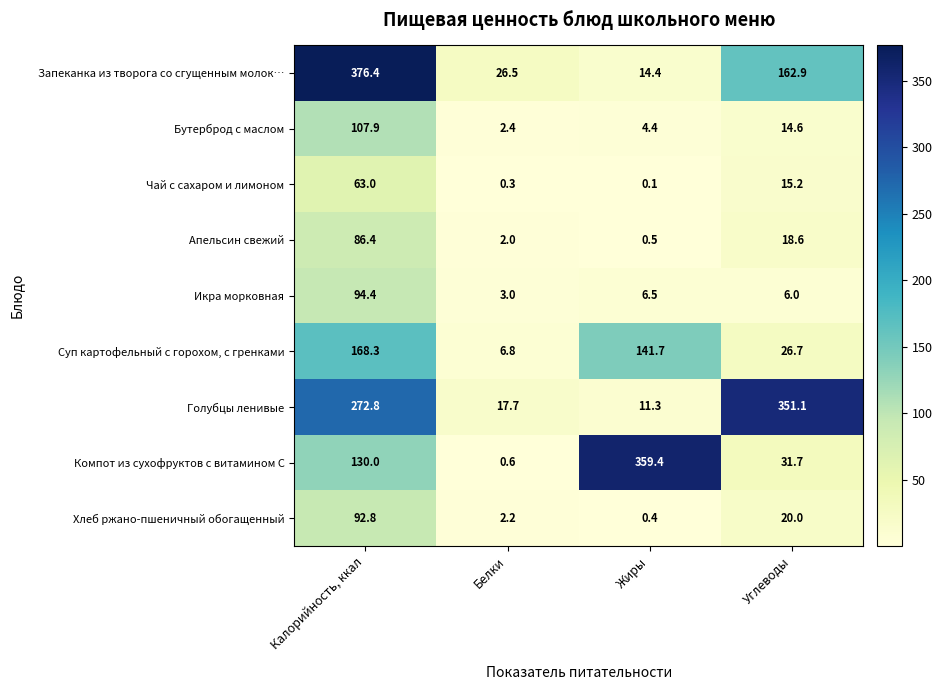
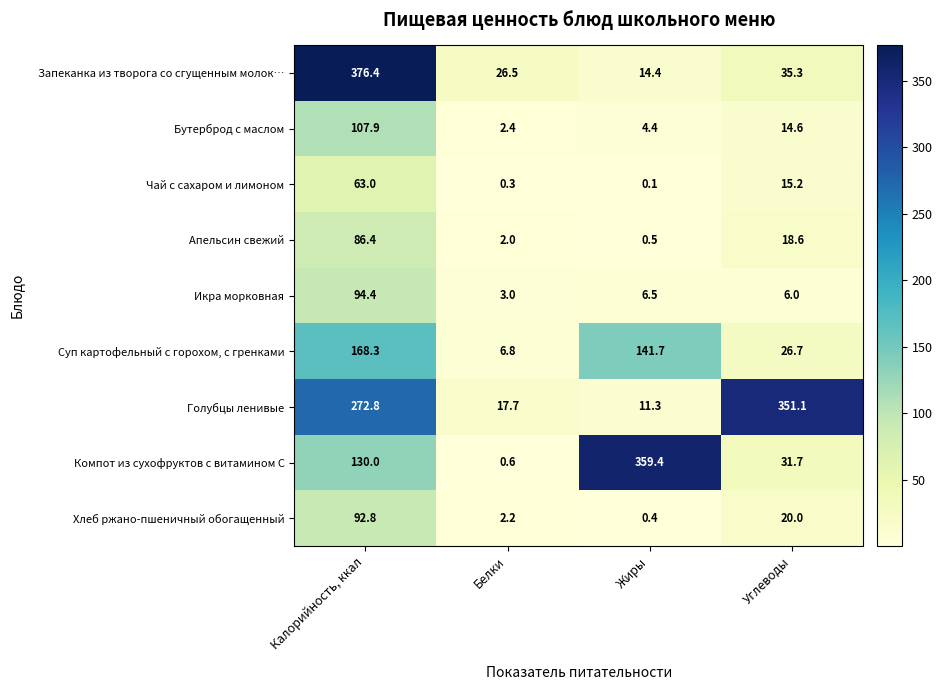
  {
    "Запеканка из творога со сгущенным молок…": {
      "Калорийность, ккал": 376.4,
      "Белки": 26.5,
      "Жиры": 14.4,
-     "Углеводы": 162.9
+     "Углеводы": 35.3
    },
    "Бутерброд с маслом": {
      "Калорийность, ккал": 107.9,
      "Белки": 2.4,
      "Жиры": 4.4,
      "Углеводы": 14.6
    },
    "Чай с сахаром и лимоном": {
      "Калорийность, ккал": 63.0,
      "Белки": 0.3,
      "Жиры": 0.1,
      "Углеводы": 15.2
    },
    "Апельсин свежий": {
      "Калорийность, ккал": 86.4,
      "Белки": 2.0,
      "Жиры": 0.5,
      "Углеводы": 18.6
    },
    "Икра морковная": {
      "Калорийность, ккал": 94.4,
      "Белки": 3.0,
      "Жиры": 6.5,
      "Углеводы": 6.0
    },
    "Суп картофельный с горохом, с гренками": {
      "Калорийность, ккал": 168.3,
      "Белки": 6.8,
      "Жиры": 141.7,
      "Углеводы": 26.7
    },
    "Голубцы ленивые": {
      "Калорийность, ккал": 272.8,
      "Белки": 17.7,
      "Жиры": 11.3,
      "Углеводы": 351.1
    },
    "Компот из сухофруктов с витамином С": {
      "Калорийность, ккал": 130.0,
      "Белки": 0.6,
      "Жиры": 359.4,
      "Углеводы": 31.7
    },
    "Хлеб ржано-пшеничный обогащенный": {
      "Калорийность, ккал": 92.8,
      "Белки": 2.2,
      "Жиры": 0.4,
      "Углеводы": 20.0
    }
  }
